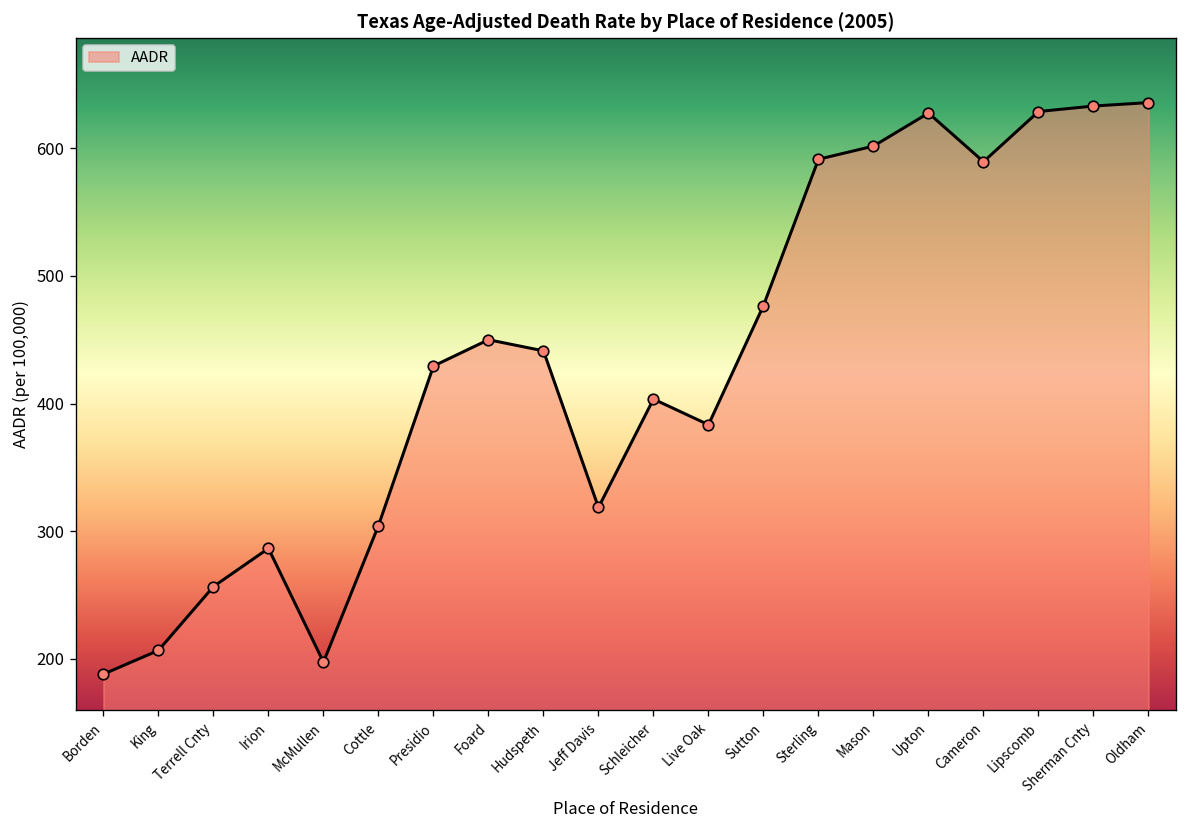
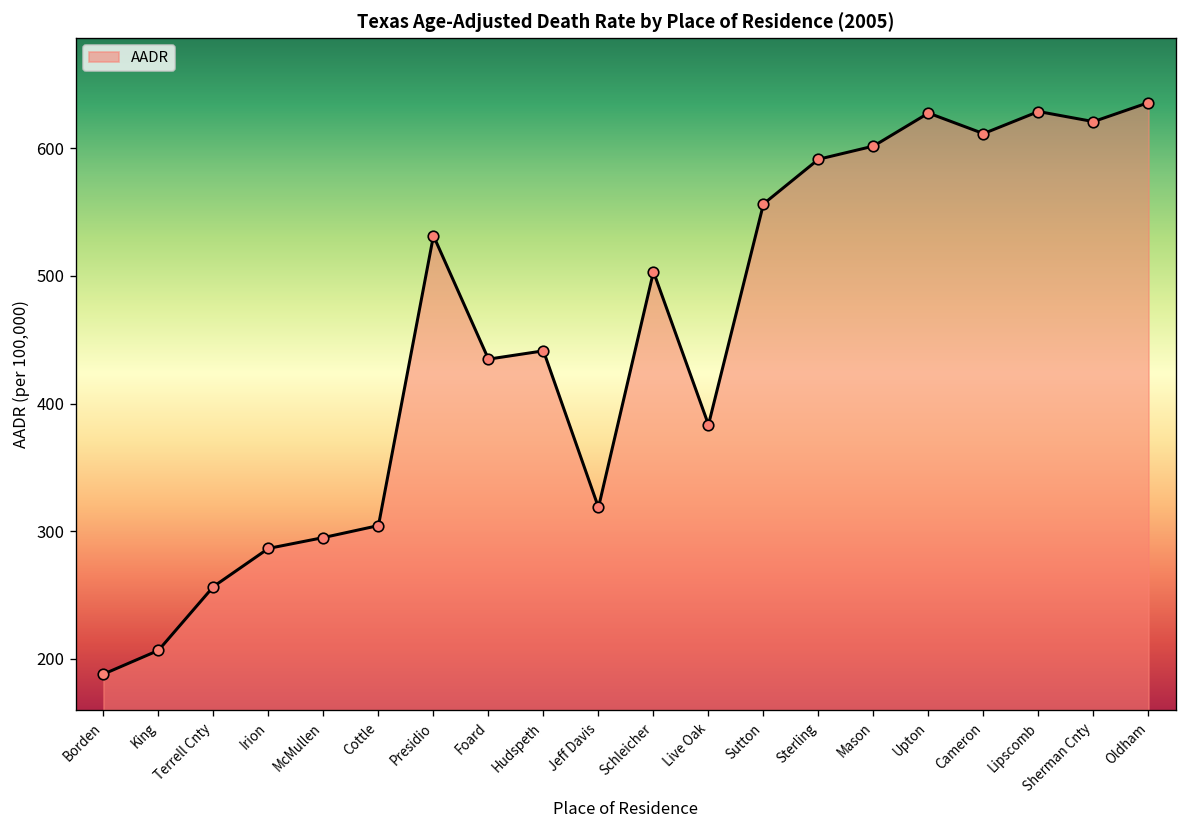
  {
    "Borden": 188,
    "King": 207,
    "Terrell Cnty": 257,
    "Irion": 287,
-   "McMullen": 197,
+   "McMullen": 295,
    "Cottle": 304,
-   "Presidio": 429,
-   "Foard": 450,
+   "Presidio": 532,
+   "Foard": 435,
    "Hudspeth": 441,
    "Jeff Davis": 319,
-   "Schleicher": 404,
+   "Schleicher": 503,
    "Live Oak": 383,
-   "Sutton": 477,
+   "Sutton": 556,
    "Sterling": 591,
    "Mason": 602,
    "Upton": 628,
-   "Cameron": 590,
+   "Cameron": 612,
    "Lipscomb": 629,
-   "Sherman Cnty": 633,
+   "Sherman Cnty": 621,
    "Oldham": 636
  }
